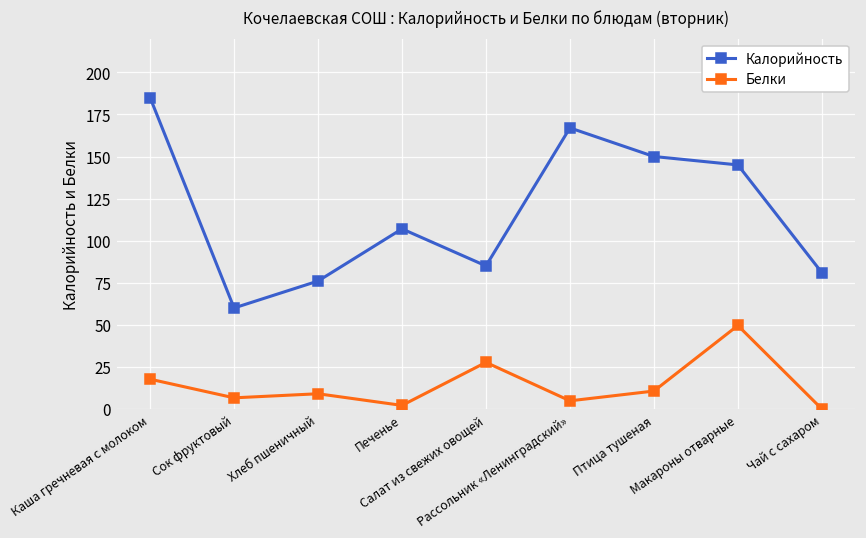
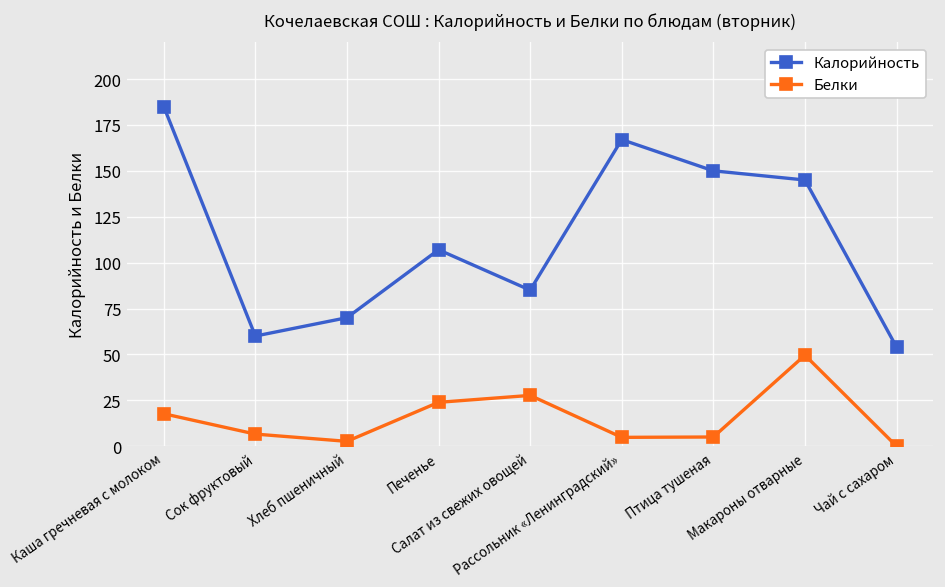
  {
    "Калорийность": {
      "Каша гречневая с молоком": 185,
      "Сок фруктовый": 60,
-     "Хлеб пшеничный": 76,
+     "Хлеб пшеничный": 70,
      "Печенье": 107,
      "Салат из свежих овощей": 85,
      "Рассольник «Ленинградский»": 167,
      "Птица тушеная": 150,
      "Макароны отварные": 145,
-     "Чай с сахаром": 81
+     "Чай с сахаром": 54
    },
    "Белки": {
      "Каша гречневая с молоком": 18,
      "Сок фруктовый": 7,
-     "Хлеб пшеничный": 9,
-     "Печенье": 2,
+     "Хлеб пшеничный": 3,
+     "Печенье": 24,
      "Салат из свежих овощей": 28,
      "Рассольник «Ленинградский»": 5,
-     "Птица тушеная": 11,
+     "Птица тушеная": 5,
      "Макароны отварные": 50,
      "Чай с сахаром": 0
    }
  }
